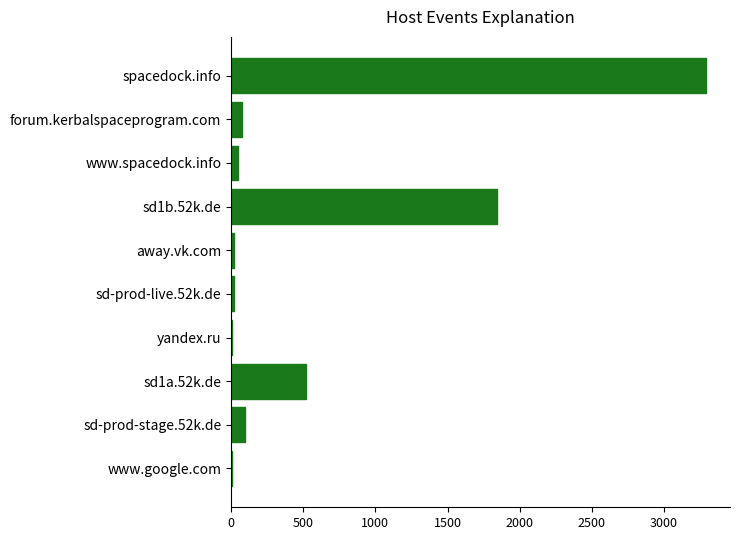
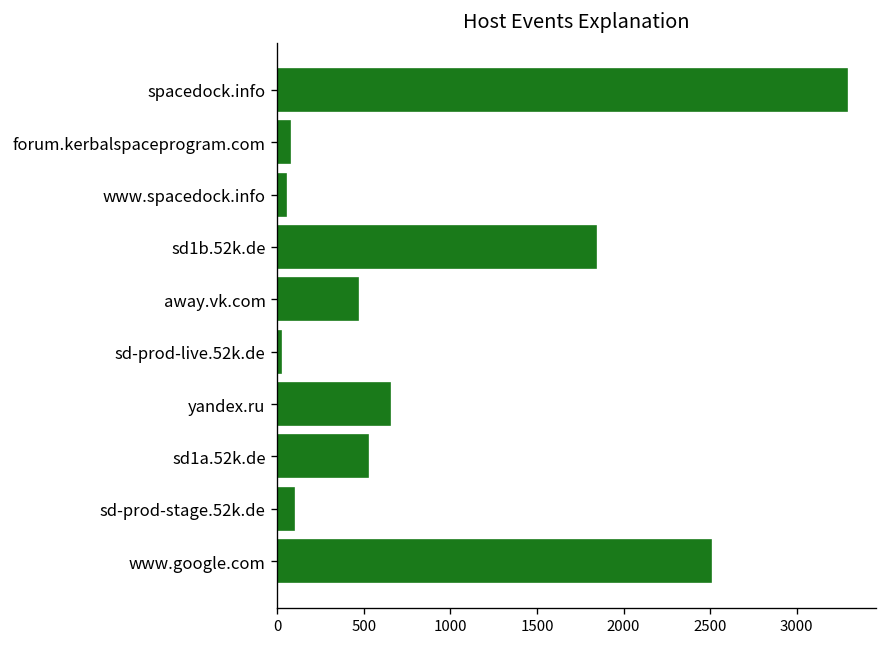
  {
    "spacedock.info": 3290,
    "forum.kerbalspaceprogram.com": 70,
    "www.spacedock.info": 50,
    "sd1b.52k.de": 1840,
-   "away.vk.com": 20,
+   "away.vk.com": 470,
    "sd-prod-live.52k.de": 20,
-   "yandex.ru": 10,
+   "yandex.ru": 650,
    "sd1a.52k.de": 520,
    "sd-prod-stage.52k.de": 100,
-   "www.google.com": 0
+   "www.google.com": 2500
  }
